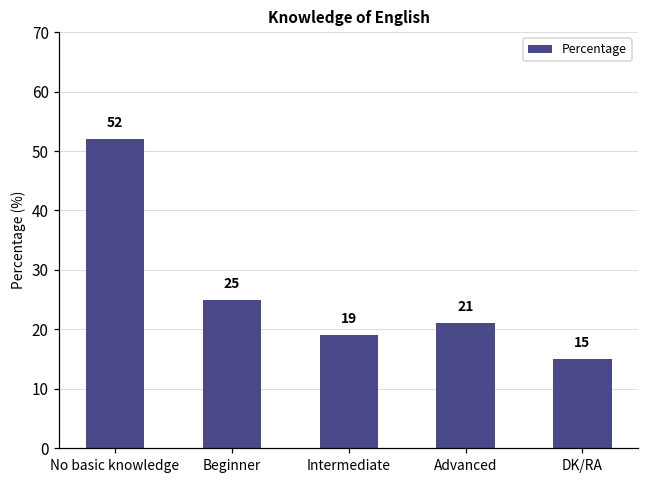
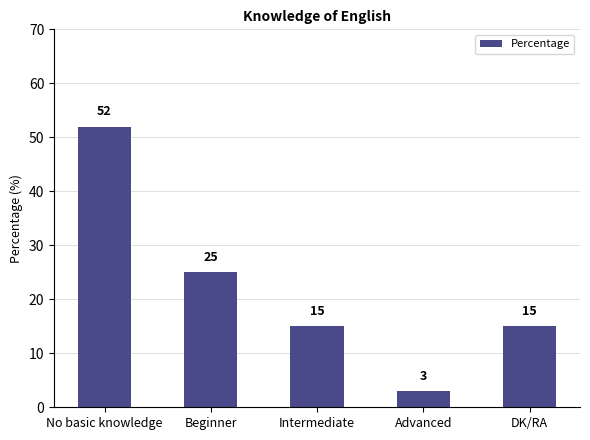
  {
    "No basic knowledge": 52,
    "Beginner": 25,
-   "Intermediate": 19,
-   "Advanced": 21,
+   "Intermediate": 15,
+   "Advanced": 3,
    "DK/RA": 15
  }
